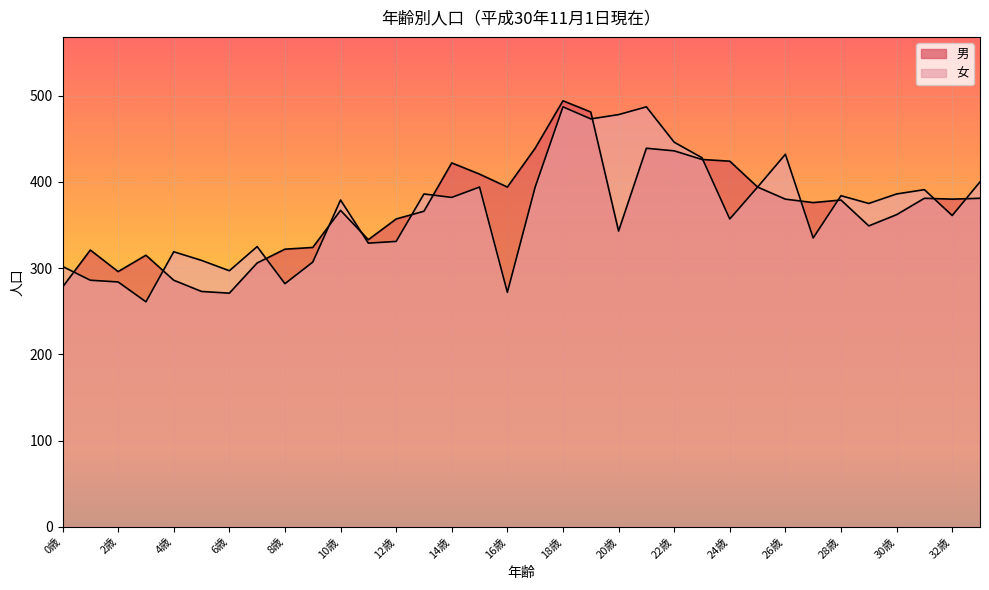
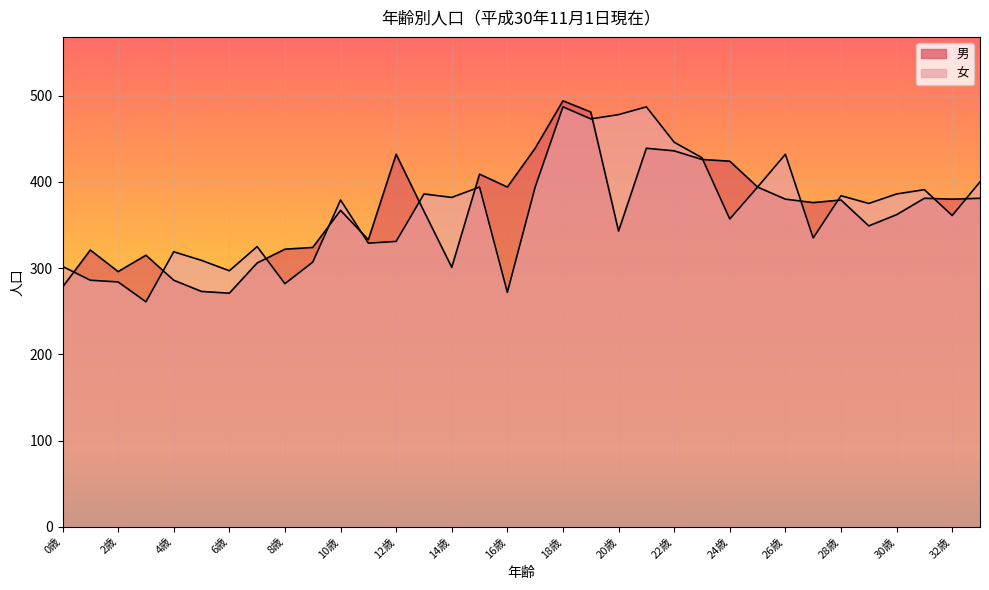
  {
    "男": {
      "0歳": 280,
      "2歳": 300,
      "4歳": 290,
      "6歳": 270,
      "8歳": 320,
      "10歳": 370,
-     "12歳": 360,
-     "14歳": 420,
+     "12歳": 430,
+     "14歳": 300,
      "16歳": 390,
      "18歳": 490,
      "20歳": 340,
      "22歳": 440,
      "24歳": 420,
      "26歳": 380,
      "28歳": 380,
      "30歳": 360,
      "32歳": 380
    },
    "女": {
      "0歳": 300,
      "2歳": 280,
      "4歳": 320,
      "6歳": 300,
      "8歳": 280,
      "10歳": 380,
      "12歳": 330,
      "14歳": 380,
      "16歳": 270,
      "18歳": 490,
      "20歳": 480,
      "22歳": 450,
      "24歳": 360,
      "26歳": 430,
      "28歳": 380,
      "30歳": 390,
      "32歳": 360
    }
  }
